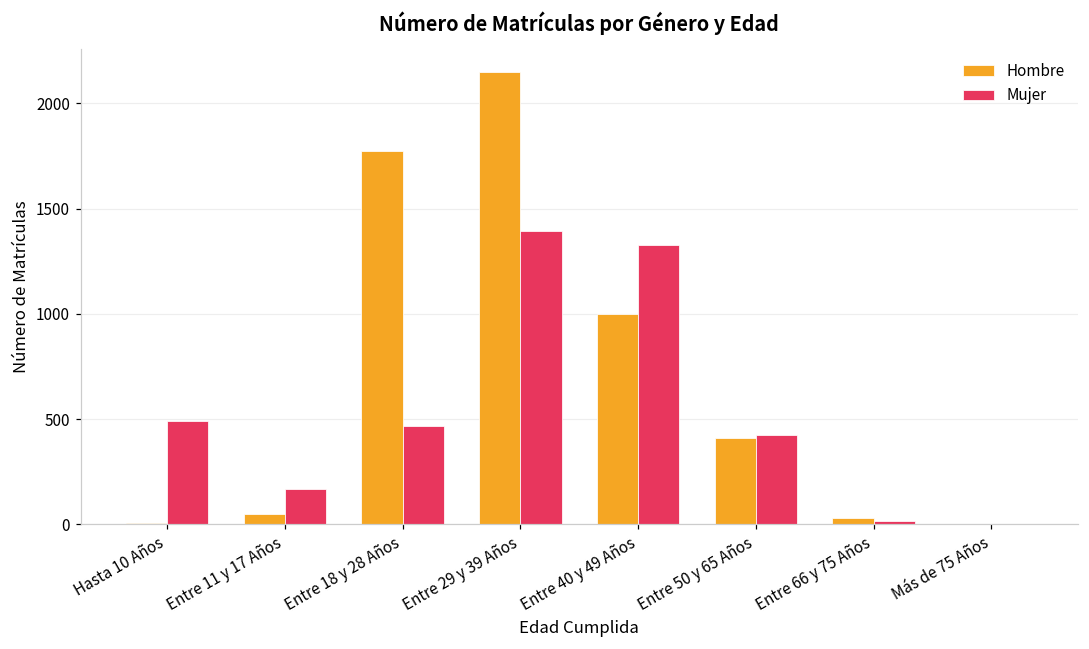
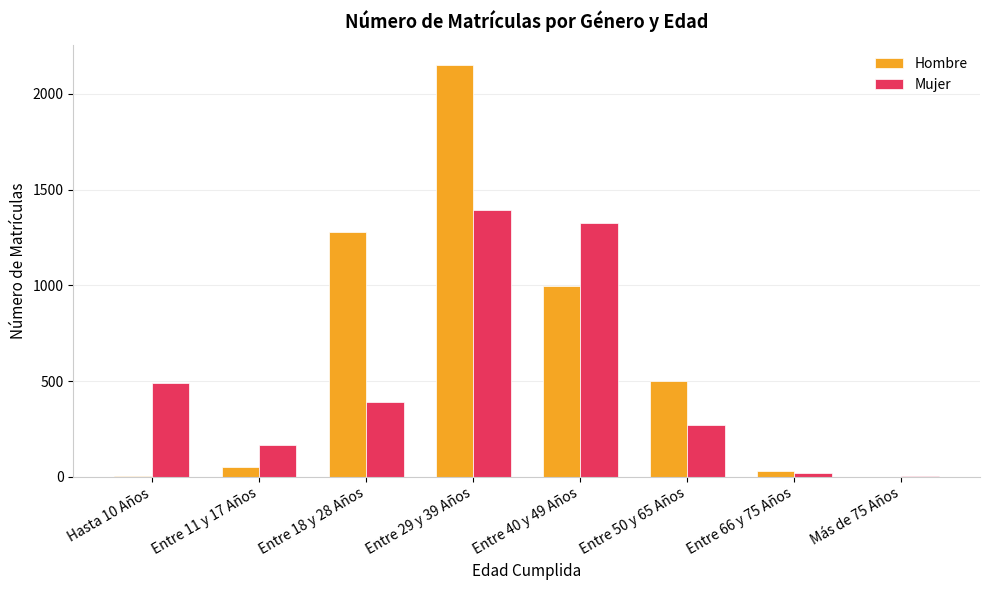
  {
    "Hombre": {
      "Entre 11 y 17 Años": 50,
-     "Entre 18 y 28 Años": 1770,
+     "Entre 18 y 28 Años": 1280,
      "Entre 29 y 39 Años": 2150,
      "Entre 40 y 49 Años": 1000,
-     "Entre 50 y 65 Años": 410,
+     "Entre 50 y 65 Años": 500,
      "Entre 66 y 75 Años": 30
    },
    "Mujer": {
      "Hasta 10 Años": 490,
      "Entre 11 y 17 Años": 170,
-     "Entre 18 y 28 Años": 470,
+     "Entre 18 y 28 Años": 390,
      "Entre 29 y 39 Años": 1390,
      "Entre 40 y 49 Años": 1330,
-     "Entre 50 y 65 Años": 430,
+     "Entre 50 y 65 Años": 270,
      "Entre 66 y 75 Años": 20
    }
  }
